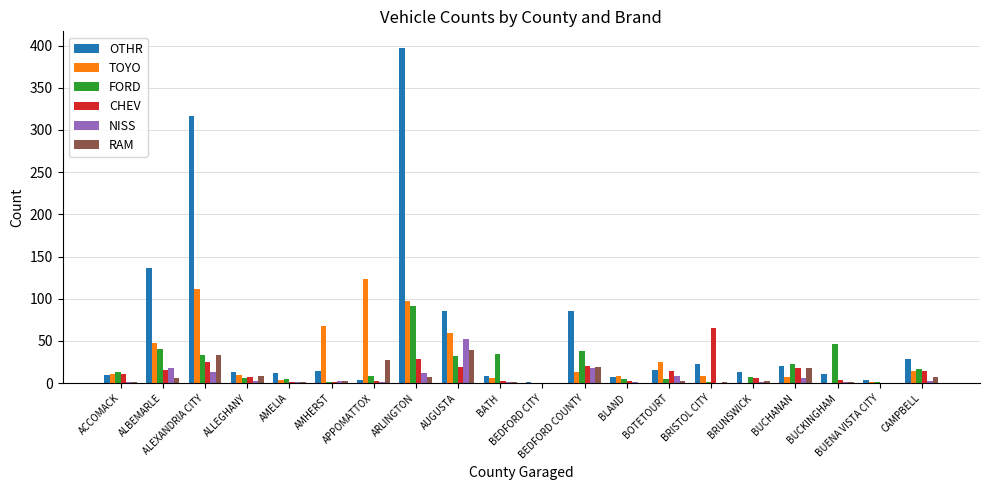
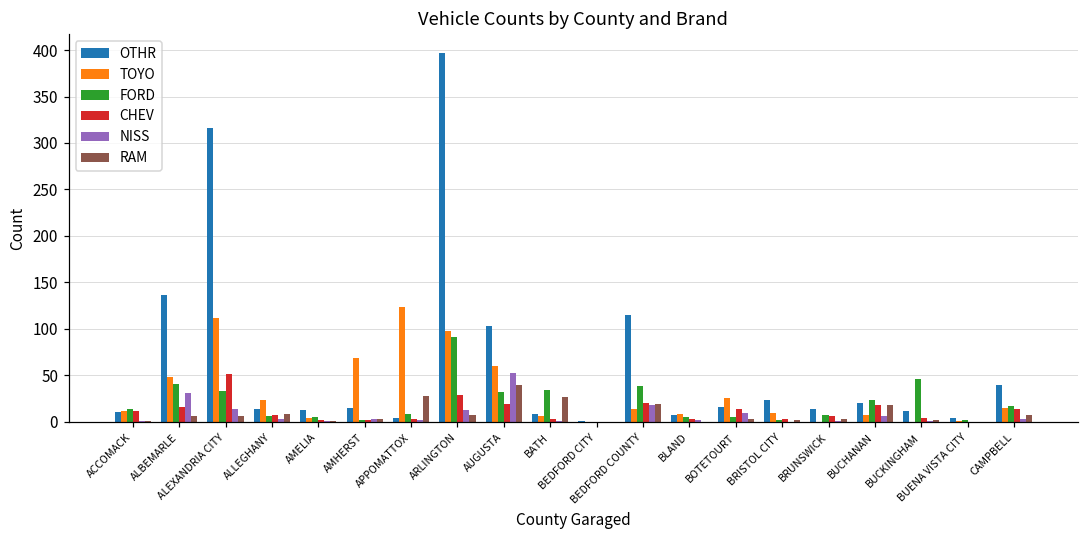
  {
    "OTHR": {
      "ACCOMACK": 10,
      "ALBEMARLE": 140,
      "ALEXANDRIA CITY": 320,
      "ALLEGHANY": 10,
      "AMELIA": 10,
      "AMHERST": 20,
      "APPOMATTOX": 0,
      "ARLINGTON": 400,
-     "AUGUSTA": 90,
+     "AUGUSTA": 100,
      "BATH": 10,
-     "BEDFORD COUNTY": 90,
+     "BEDFORD COUNTY": 120,
      "BLAND": 10,
      "BOTETOURT": 20,
      "BRISTOL CITY": 20,
      "BRUNSWICK": 10,
      "BUCHANAN": 20,
      "BUCKINGHAM": 10,
      "BUENA VISTA CITY": 0,
-     "CAMPBELL": 30
+     "CAMPBELL": 40
    },
    "TOYO": {
      "ACCOMACK": 10,
      "ALBEMARLE": 50,
      "ALEXANDRIA CITY": 110,
-     "ALLEGHANY": 10,
+     "ALLEGHANY": 20,
      "AMELIA": 0,
      "AMHERST": 70,
      "APPOMATTOX": 120,
      "ARLINGTON": 100,
      "AUGUSTA": 60,
      "BATH": 10,
      "BEDFORD CITY": 0,
      "BEDFORD COUNTY": 10,
      "BLAND": 10,
      "BOTETOURT": 30,
      "BRISTOL CITY": 10,
      "BRUNSWICK": 0,
      "BUCHANAN": 10,
      "BUCKINGHAM": 0,
      "CAMPBELL": 20
    },
    "FORD": {
      "ACCOMACK": 10,
      "ALBEMARLE": 40,
      "ALEXANDRIA CITY": 30,
      "ALLEGHANY": 10,
      "AMELIA": 10,
      "APPOMATTOX": 10,
      "ARLINGTON": 90,
      "AUGUSTA": 30,
      "BATH": 30,
      "BEDFORD CITY": 0,
      "BEDFORD COUNTY": 40,
      "BLAND": 10,
      "BOTETOURT": 10,
      "BRUNSWICK": 10,
      "BUCHANAN": 20,
      "BUCKINGHAM": 50,
      "CAMPBELL": 20
    },
    "CHEV": {
      "ACCOMACK": 10,
      "ALBEMARLE": 20,
-     "ALEXANDRIA CITY": 30,
+     "ALEXANDRIA CITY": 50,
      "ALLEGHANY": 10,
      "APPOMATTOX": 0,
      "ARLINGTON": 30,
      "AUGUSTA": 20,
      "BATH": 0,
      "BEDFORD CITY": 0,
      "BEDFORD COUNTY": 20,
      "BLAND": 0,
      "BOTETOURT": 10,
-     "BRISTOL CITY": 70,
+     "BRISTOL CITY": 0,
      "BRUNSWICK": 10,
      "BUCHANAN": 20,
      "BUCKINGHAM": 0,
      "BUENA VISTA CITY": 0,
      "CAMPBELL": 10
    },
    "NISS": {
-     "ALBEMARLE": 20,
+     "ALBEMARLE": 30,
      "ALEXANDRIA CITY": 10,
      "ALLEGHANY": 0,
      "AMHERST": 0,
      "ARLINGTON": 10,
      "AUGUSTA": 50,
      "BEDFORD CITY": 0,
      "BEDFORD COUNTY": 20,
      "BOTETOURT": 10,
      "BRISTOL CITY": 0,
      "BUCHANAN": 10,
      "BUENA VISTA CITY": 0,
      "CAMPBELL": 0
    },
    "RAM": {
      "ALBEMARLE": 10,
-     "ALEXANDRIA CITY": 30,
+     "ALEXANDRIA CITY": 10,
      "ALLEGHANY": 10,
      "AMHERST": 0,
      "APPOMATTOX": 30,
      "ARLINGTON": 10,
      "AUGUSTA": 40,
-     "BATH": 0,
+     "BATH": 30,
      "BEDFORD CITY": 0,
      "BEDFORD COUNTY": 20,
      "BLAND": 0,
      "BOTETOURT": 0,
      "BRUNSWICK": 0,
      "BUCHANAN": 20,
      "BUENA VISTA CITY": 0,
      "CAMPBELL": 10
    }
  }
